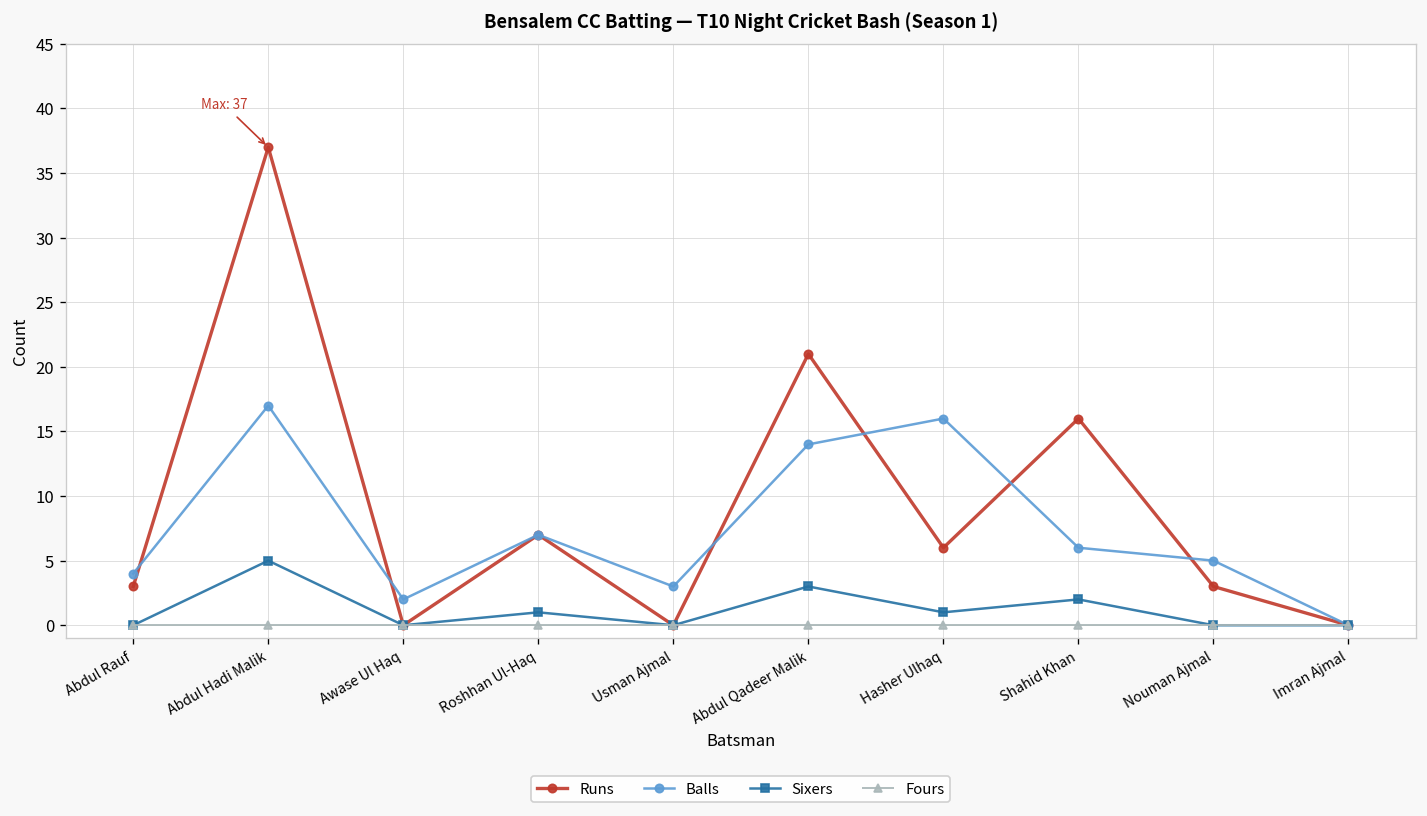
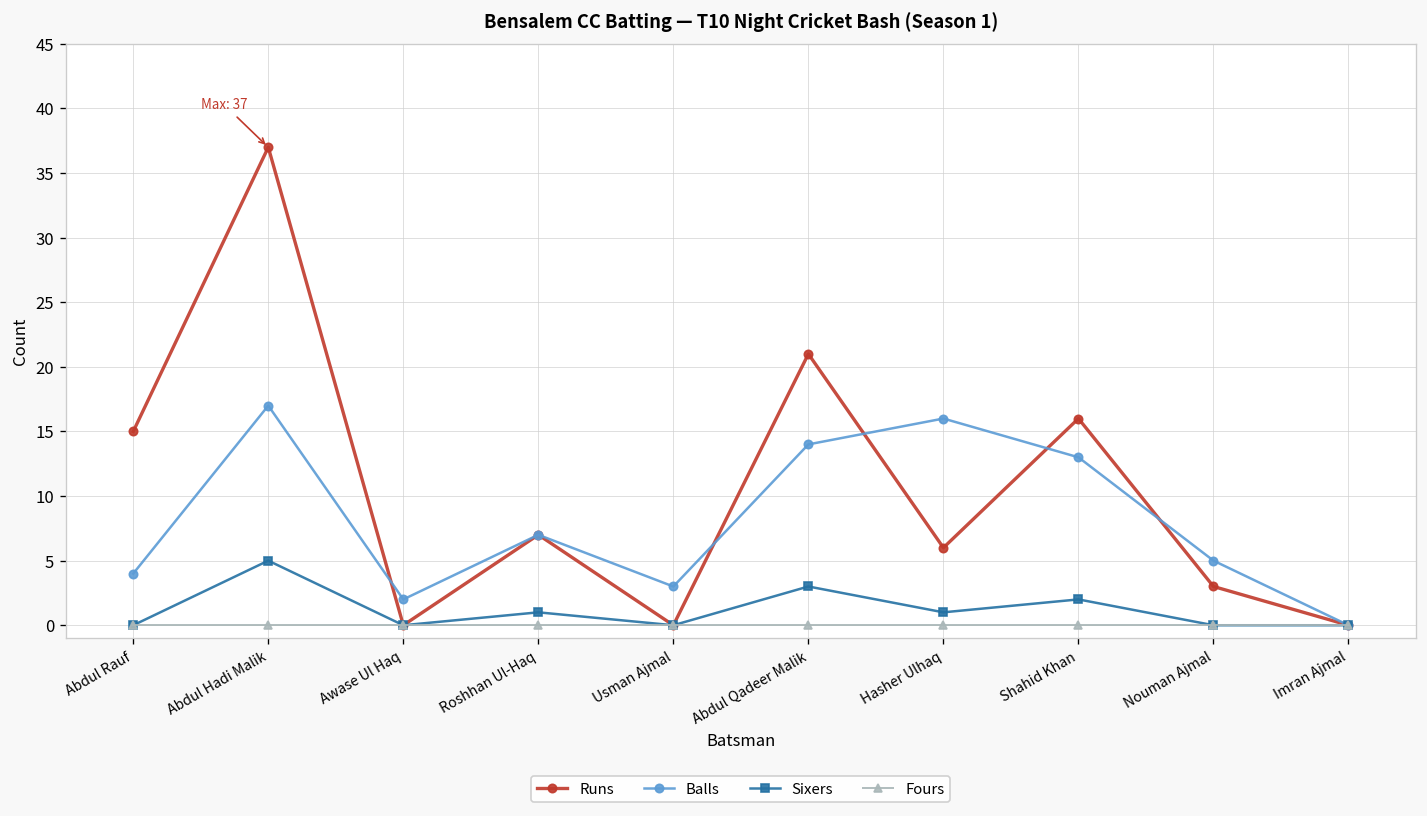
  {
    "Runs": {
-     "Abdul Rauf": 3,
+     "Abdul Rauf": 15,
      "Abdul Qadeer Malik": 21,
      "Hasher Ulhaq": 6,
      "Shahid Khan": 16,
      "Nouman Ajmal": 3
    },
    "Balls": {
      "Abdul Rauf": 4,
      "Abdul Hadi Malik": 17,
      "Awase Ul Haq": 2,
      "Usman Ajmal": 3,
      "Abdul Qadeer Malik": 14,
      "Hasher Ulhaq": 16,
-     "Shahid Khan": 6,
+     "Shahid Khan": 13,
      "Nouman Ajmal": 5
    },
    "Sixers": {
      "Abdul Hadi Malik": 5,
      "Roshhan Ul-Haq": 1,
      "Abdul Qadeer Malik": 3,
      "Hasher Ulhaq": 1,
      "Shahid Khan": 2
    },
    "Fours": {
      "Abdul Hadi Malik": 0,
      "Roshhan Ul-Haq": 0,
      "Abdul Qadeer Malik": 0,
      "Hasher Ulhaq": 0,
      "Shahid Khan": 0
    }
  }
